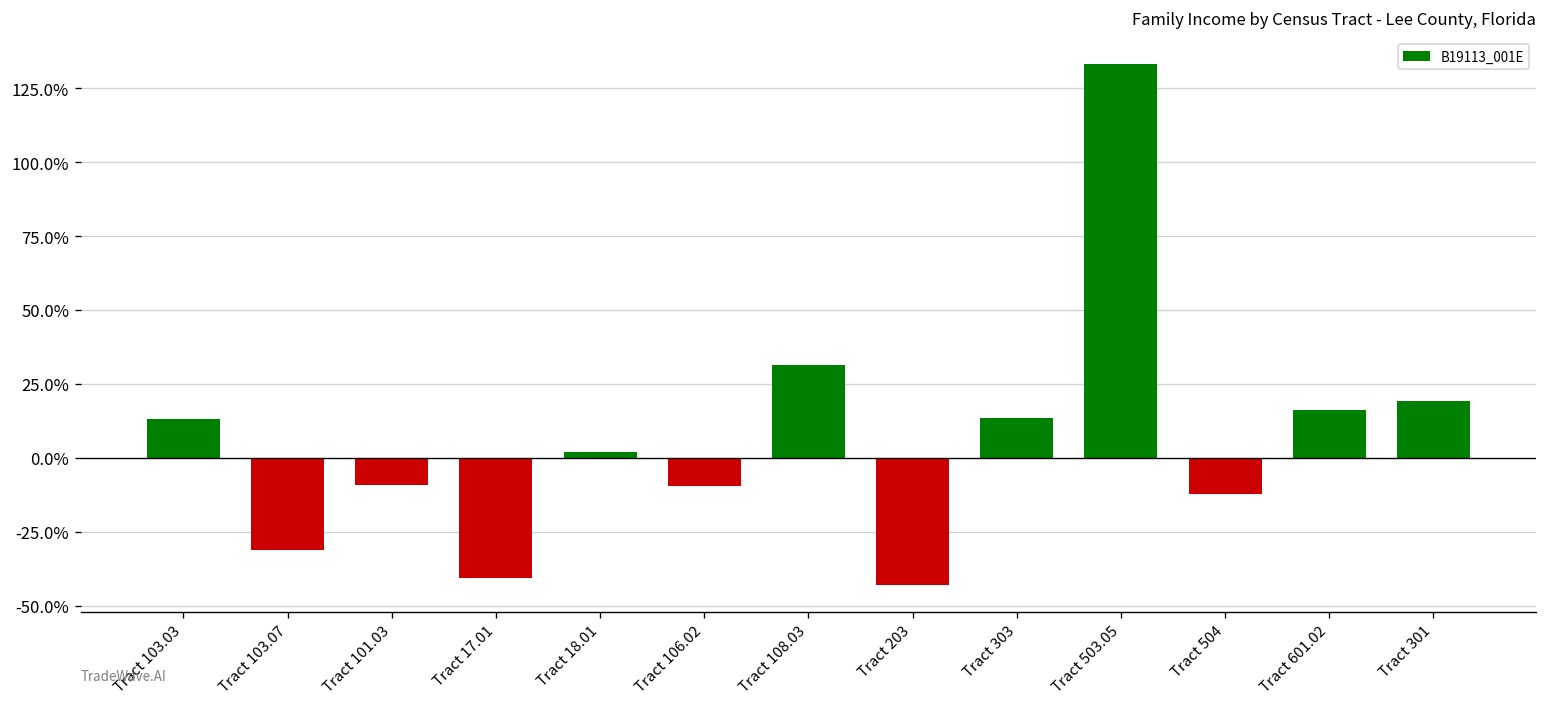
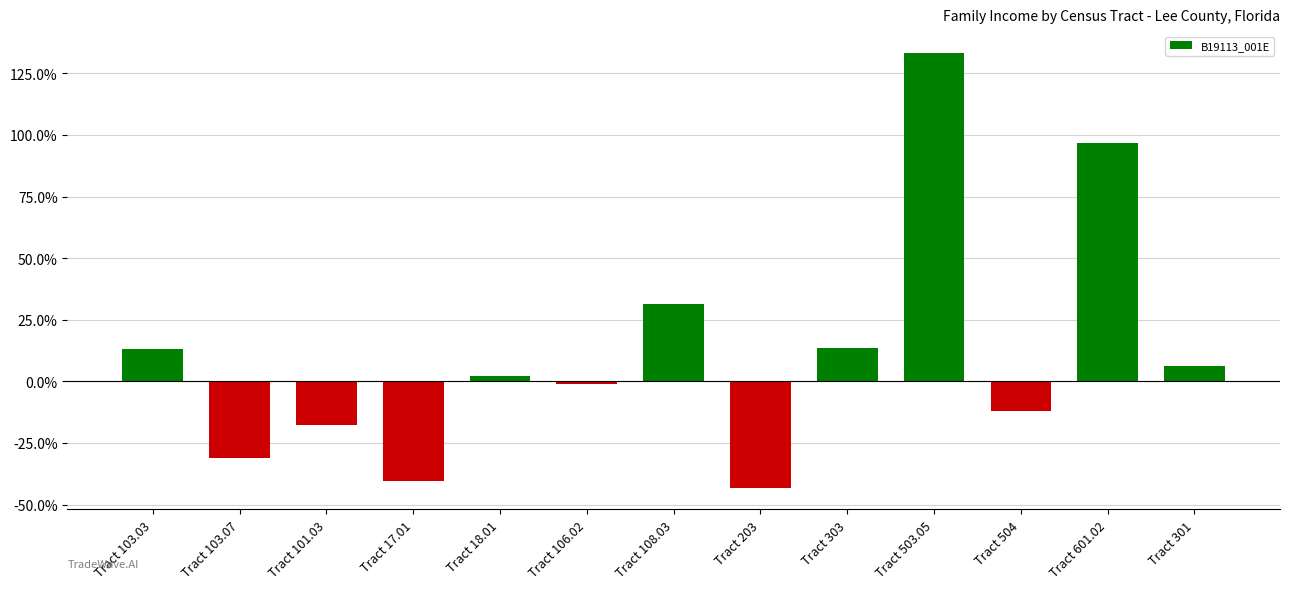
  {
    "Tract 103.03": "13%",
    "Tract 103.07": "-31%",
-   "Tract 101.03": "-9%",
+   "Tract 101.03": "-18%",
    "Tract 17.01": "-41%",
    "Tract 18.01": "2%",
-   "Tract 106.02": "-10%",
+   "Tract 106.02": "-1%",
    "Tract 108.03": "31%",
    "Tract 203": "-43%",
    "Tract 303": "13%",
    "Tract 503.05": "133%",
    "Tract 504": "-12%",
-   "Tract 601.02": "16%",
-   "Tract 301": "19%"
+   "Tract 601.02": "97%",
+   "Tract 301": "6%"
  }
